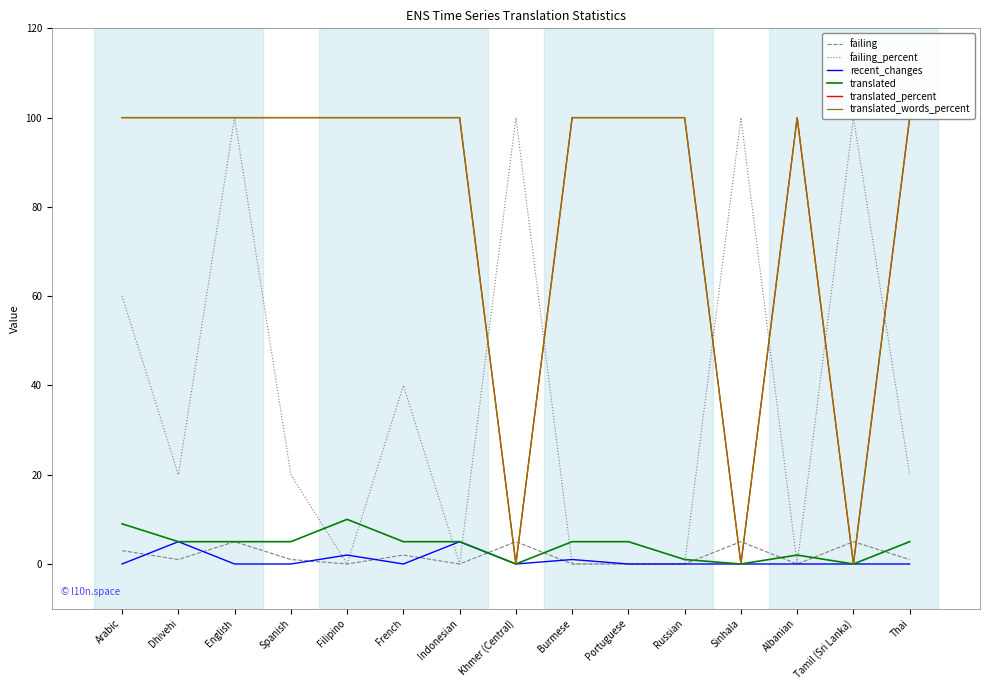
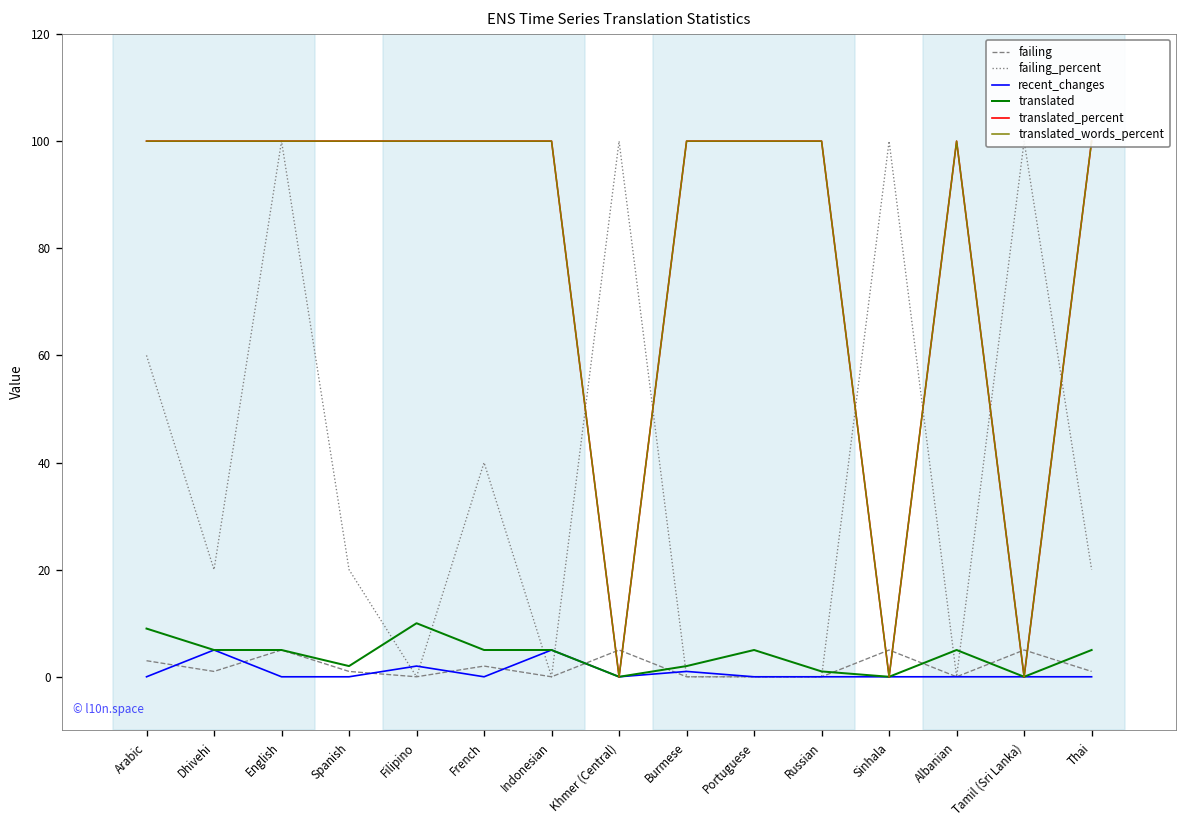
  {
    "recent_changes": {
      "Arabic": 0,
      "English": 0,
      "Spanish": 0,
      "Filipino": 2,
      "French": 0,
      "Burmese": 1,
      "Thai": 0
    },
    "translated": {
      "Arabic": 9,
-     "Spanish": 5,
+     "Spanish": 2,
      "Filipino": 10,
      "French": 5,
-     "Burmese": 5,
+     "Burmese": 2,
      "Portuguese": 5,
      "Russian": 1,
-     "Albanian": 2,
+     "Albanian": 5,
      "Thai": 5
    },
    "translated_words_percent": {
      "Arabic": 100,
      "Dhivehi": 100,
      "Spanish": 100,
      "Filipino": 100,
      "French": 100,
      "Indonesian": 100,
      "Burmese": 100,
      "Portuguese": 100,
      "Russian": 100,
      "Albanian": 100
    }
  }
